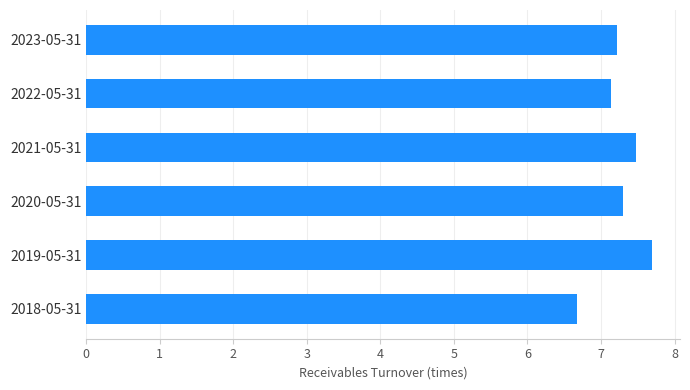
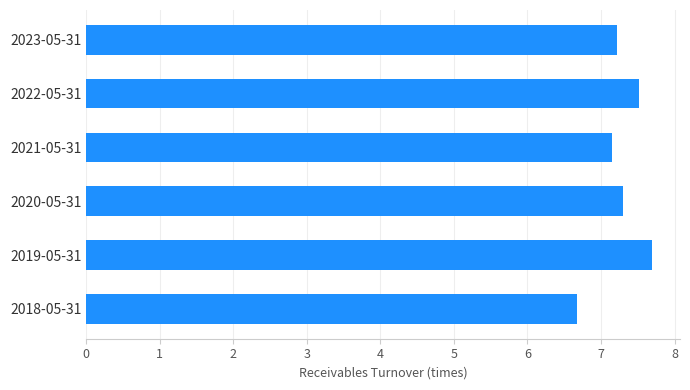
  {
    "2023-05-31": 7.2,
-   "2022-05-31": 7.1,
-   "2021-05-31": 7.5,
+   "2022-05-31": 7.5,
+   "2021-05-31": 7.2,
    "2020-05-31": 7.3,
    "2019-05-31": 7.7,
    "2018-05-31": 6.7
  }
